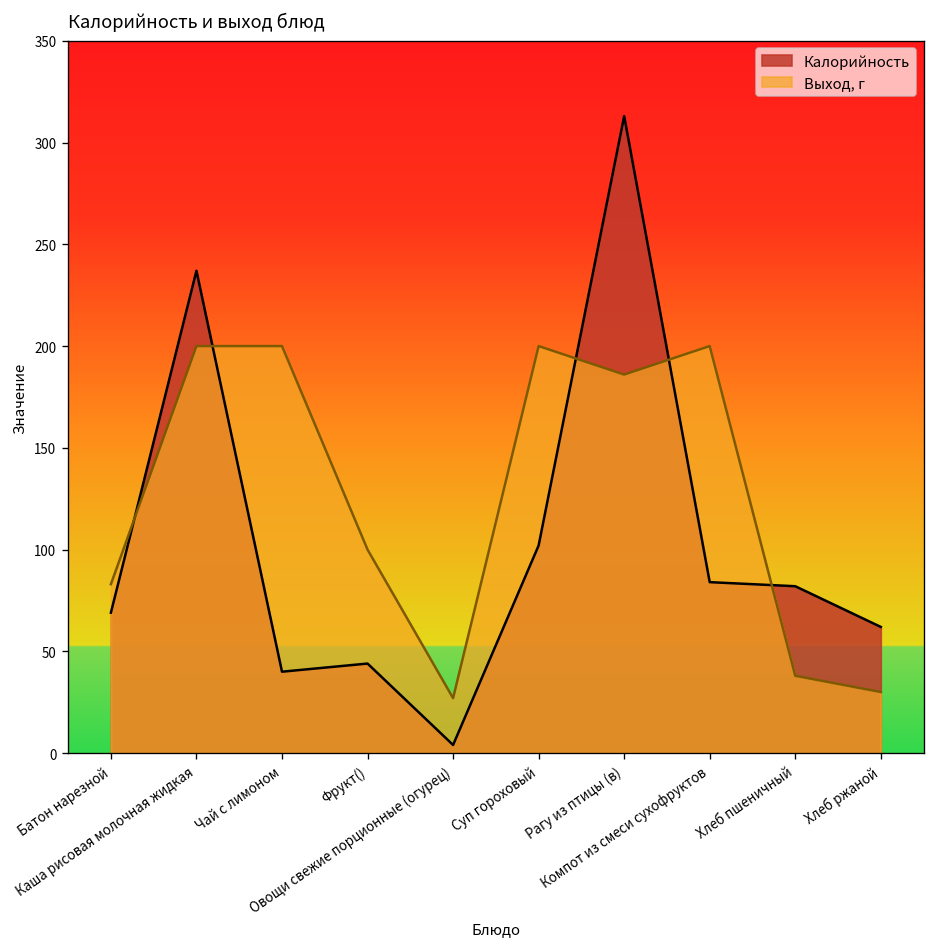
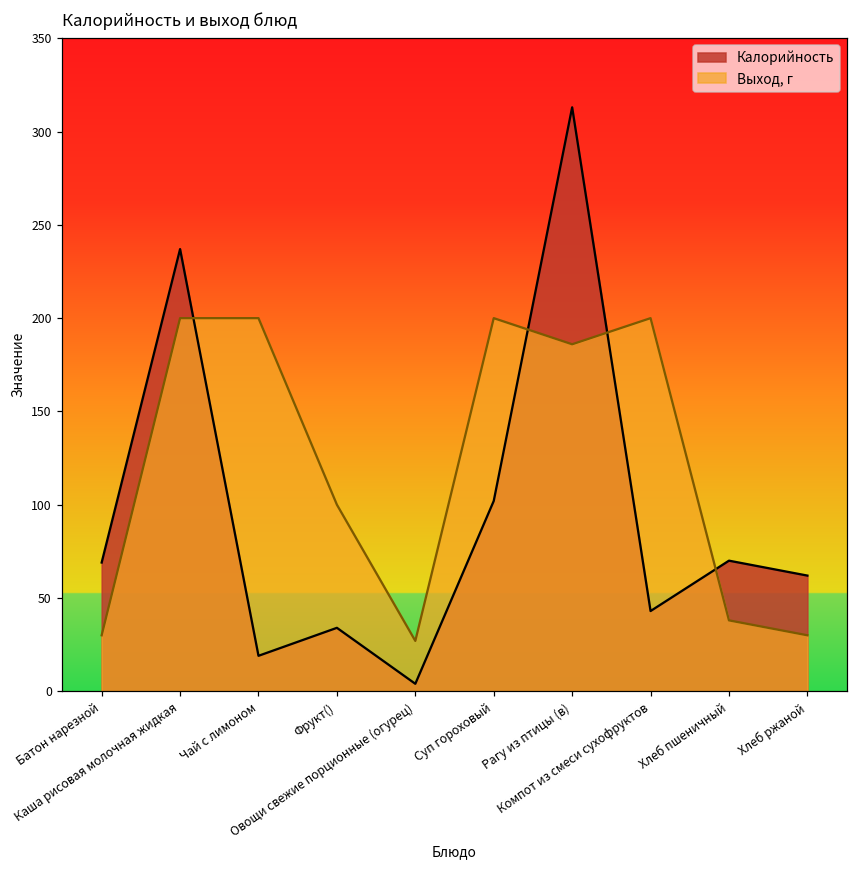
  {
    "Калорийность": {
      "Батон нарезной": 69,
      "Каша рисовая молочная жидкая": 237,
-     "Чай с лимоном": 40,
-     "Фрукт()": 44,
+     "Чай с лимоном": 19,
+     "Фрукт()": 34,
      "Овощи свежие порционные (огурец)": 4,
      "Суп гороховый": 102,
      "Рагу из птицы (в)": 313,
-     "Компот из смеси сухофруктов": 84,
-     "Хлеб пшеничный": 82,
+     "Компот из смеси сухофруктов": 43,
+     "Хлеб пшеничный": 70,
      "Хлеб ржаной": 62
    },
    "Выход, г": {
-     "Батон нарезной": 83,
+     "Батон нарезной": 30,
      "Каша рисовая молочная жидкая": 200,
      "Чай с лимоном": 200,
      "Фрукт()": 100,
      "Овощи свежие порционные (огурец)": 27,
      "Суп гороховый": 200,
      "Рагу из птицы (в)": 186,
      "Компот из смеси сухофруктов": 200,
      "Хлеб пшеничный": 38,
      "Хлеб ржаной": 30
    }
  }
